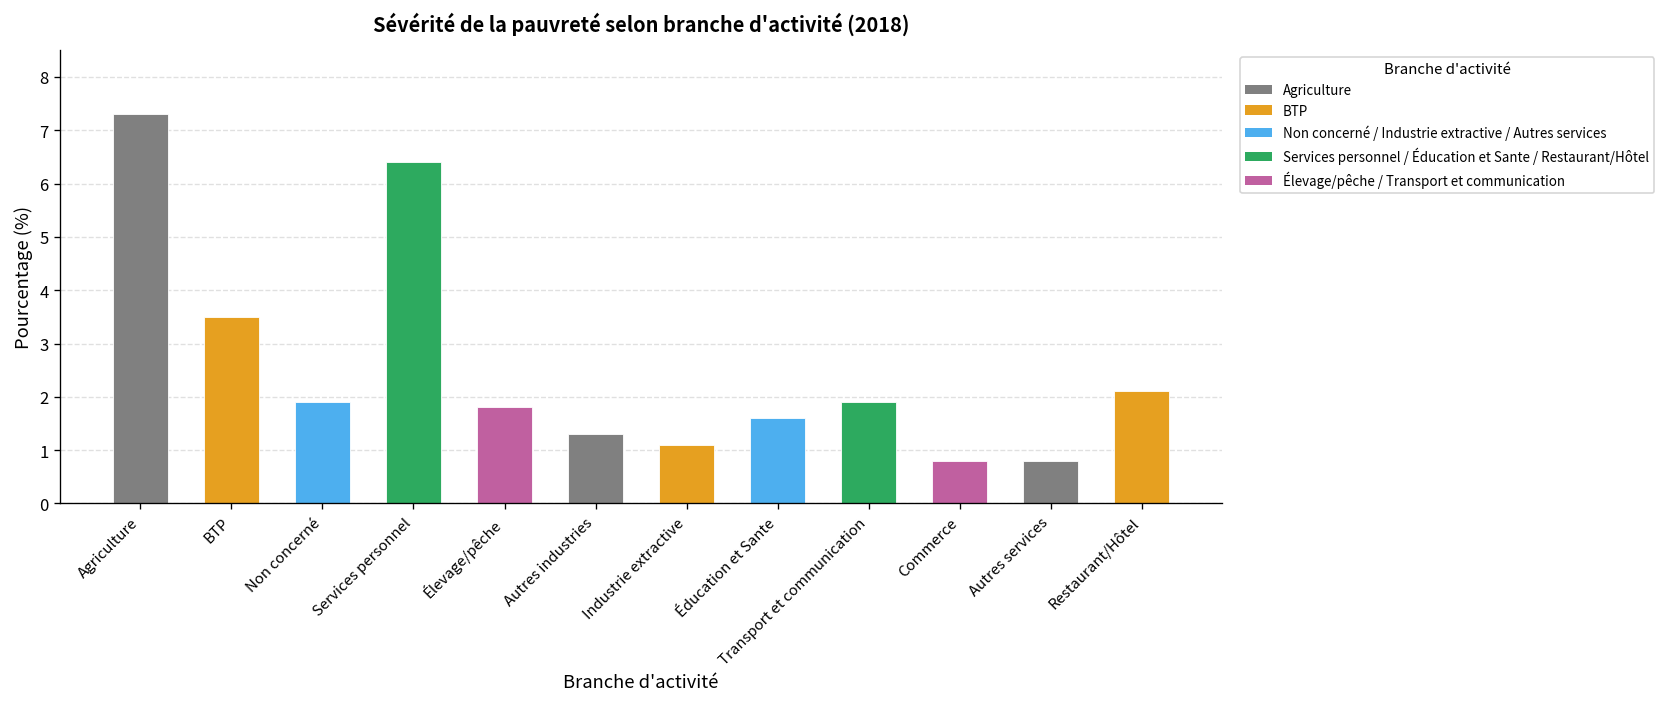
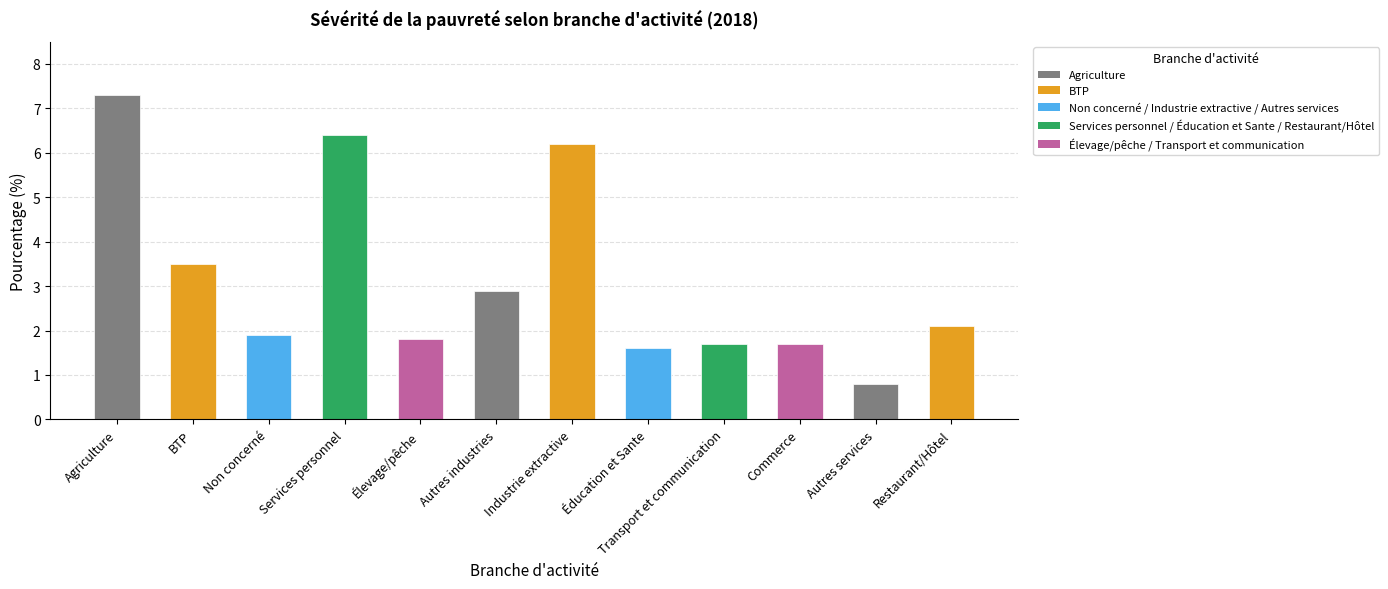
  {
    "Agriculture": 7.3,
    "BTP": 3.5,
    "Non concerné": 1.9,
    "Services personnel": 6.4,
    "Élevage/pêche": 1.8,
-   "Autres industries": 1.3,
-   "Industrie extractive": 1.1,
+   "Autres industries": 2.9,
+   "Industrie extractive": 6.2,
    "Éducation et Sante": 1.6,
-   "Transport et communication": 1.9,
-   "Commerce": 0.8,
+   "Transport et communication": 1.7,
+   "Commerce": 1.7,
    "Autres services": 0.8,
    "Restaurant/Hôtel": 2.1
  }
